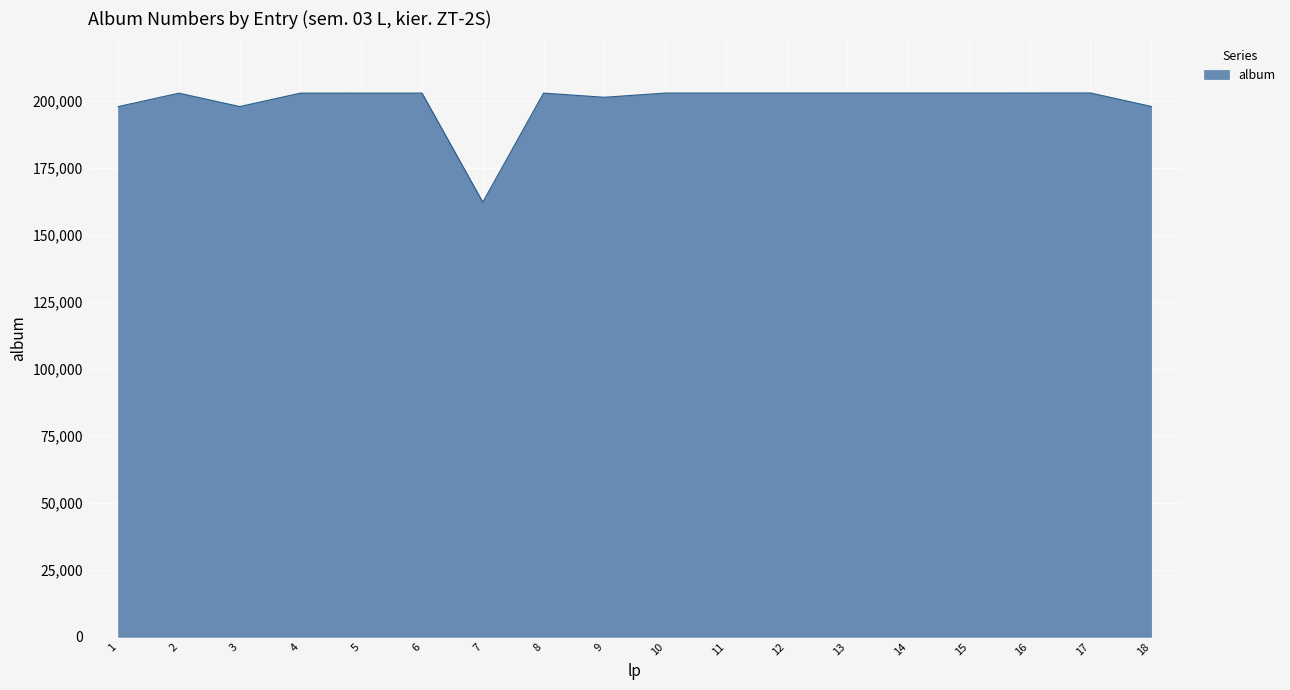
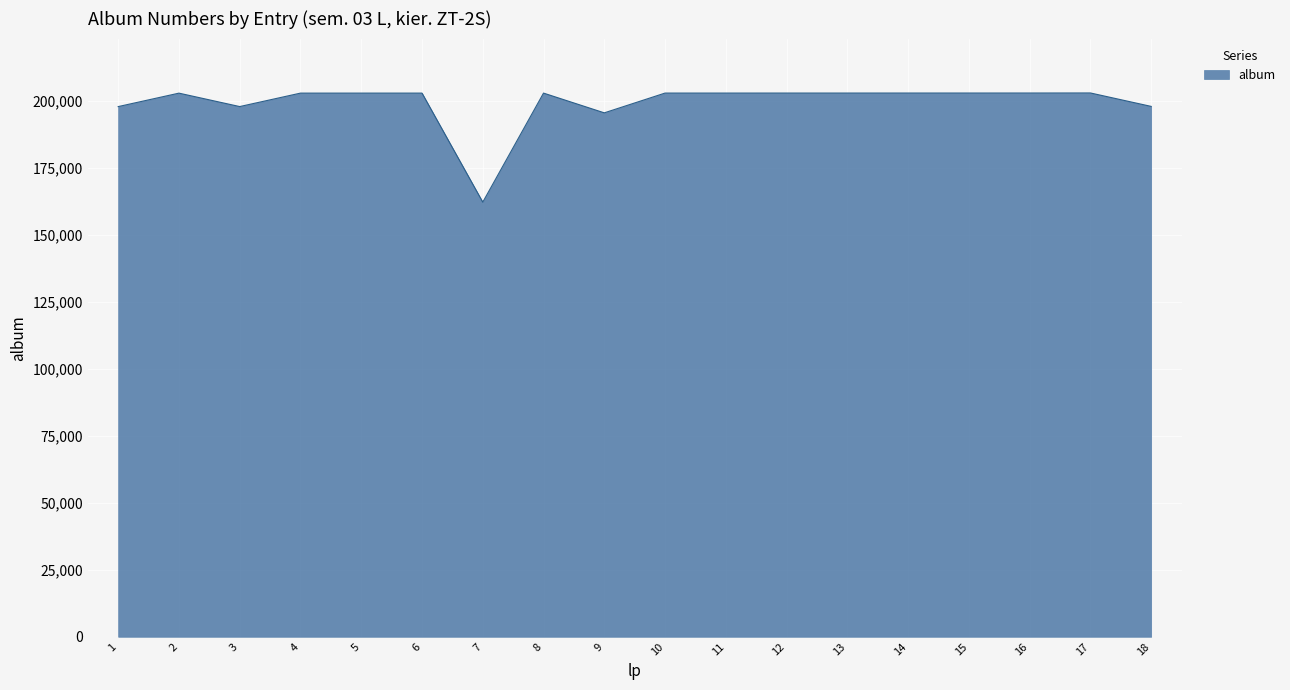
  {
    "1": "198,000",
    "2": "203,000",
    "3": "198,000",
    "4": "203,000",
    "5": "203,000",
    "6": "203,000",
    "7": "162,000",
    "8": "203,000",
-   "9": "201,000",
+   "9": "195,000",
    "10": "203,000",
    "11": "203,000",
    "12": "203,000",
    "13": "203,000",
    "14": "203,000",
    "15": "203,000",
    "16": "203,000",
    "17": "203,000",
    "18": "198,000"
  }
